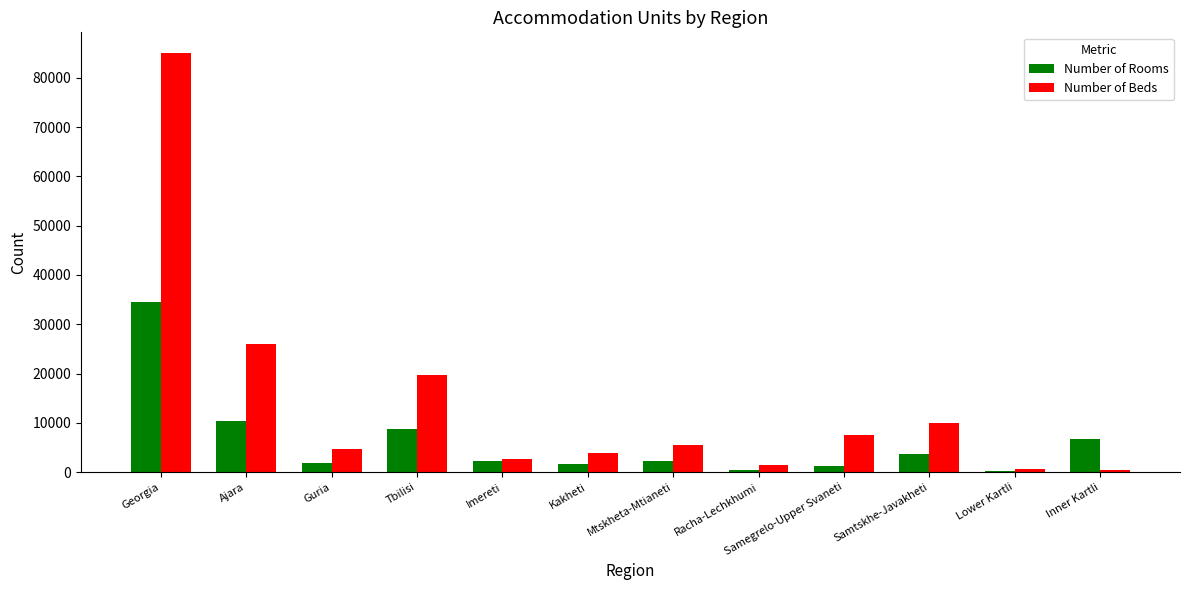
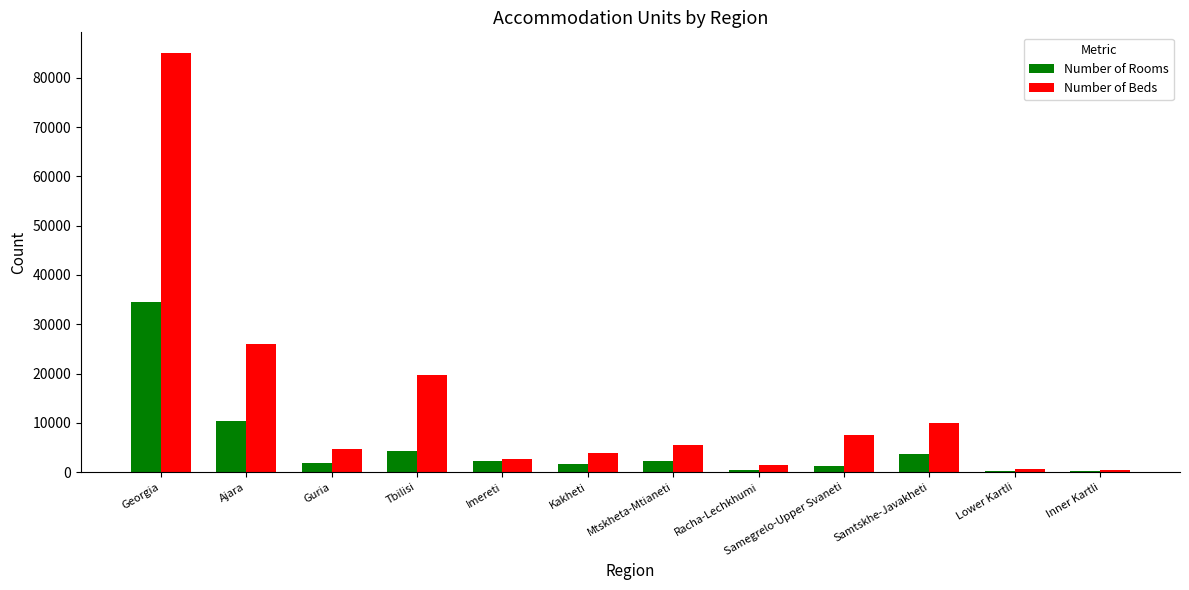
  {
    "Number of Rooms": {
      "Georgia": 34000,
      "Ajara": 10000,
      "Guria": 2000,
-     "Tbilisi": 9000,
+     "Tbilisi": 4000,
      "Imereti": 2000,
      "Kakheti": 2000,
      "Mtskheta-Mtianeti": 2000,
      "Samegrelo-Upper Svaneti": 1000,
      "Samtskhe-Javakheti": 4000,
-     "Inner Kartli": 7000
+     "Inner Kartli": 0
    },
    "Number of Beds": {
      "Georgia": 85000,
      "Ajara": 26000,
      "Guria": 5000,
      "Tbilisi": 20000,
      "Imereti": 3000,
      "Kakheti": 4000,
      "Mtskheta-Mtianeti": 6000,
      "Racha-Lechkhumi": 1000,
      "Samegrelo-Upper Svaneti": 7000,
      "Samtskhe-Javakheti": 10000,
      "Lower Kartli": 1000,
      "Inner Kartli": 1000
    }
  }
